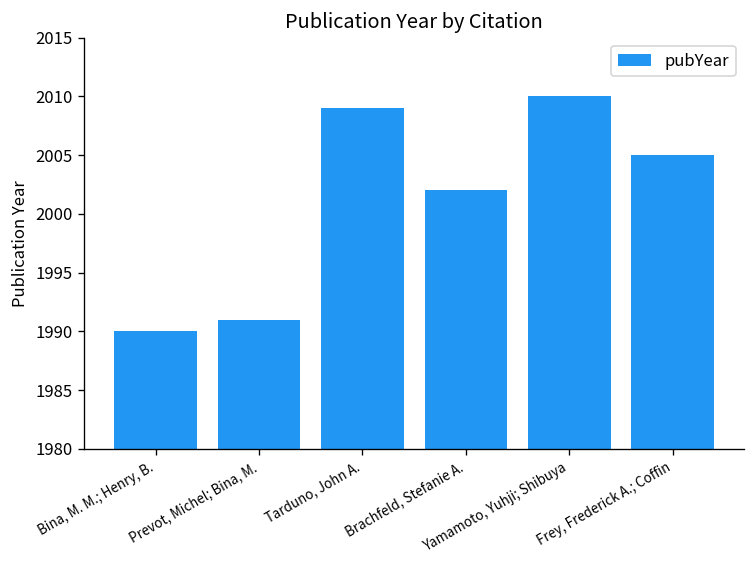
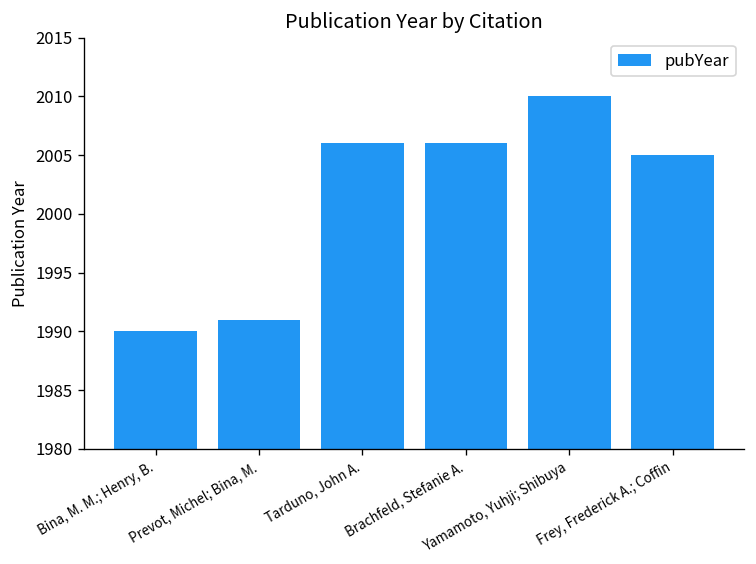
  {
    "Bina, M. M.; Henry, B.": 1990,
    "Prevot, Michel; Bina, M.": 1991,
-   "Tarduno, John A.": 2009,
-   "Brachfeld, Stefanie A.": 2002,
+   "Tarduno, John A.": 2006,
+   "Brachfeld, Stefanie A.": 2006,
    "Yamamoto, Yuhji; Shibuya": 2010,
    "Frey, Frederick A.; Coffin": 2005
  }
